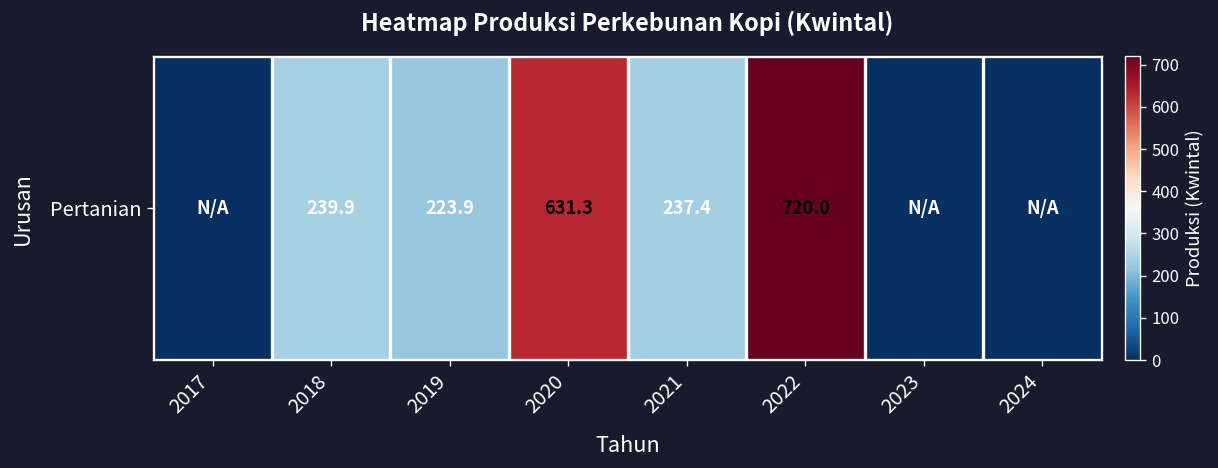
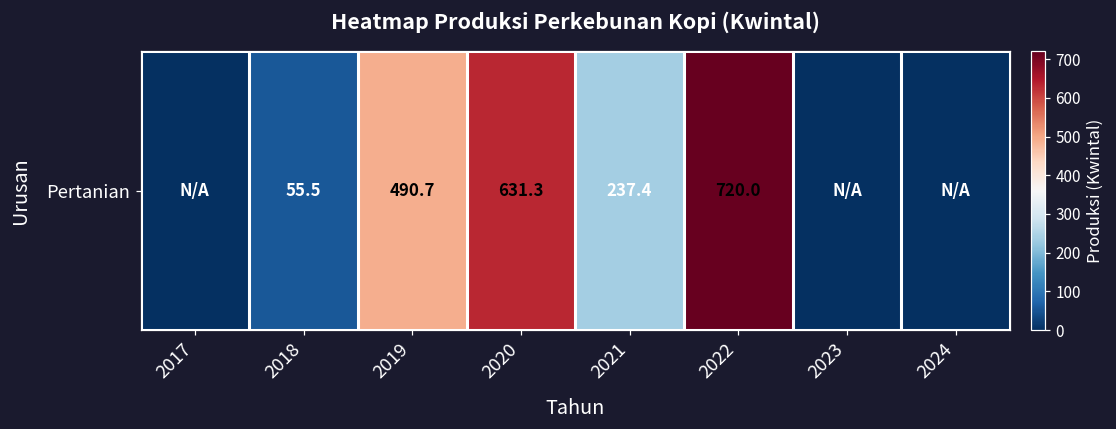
  {
    "Pertanian": {
-     "2018": 239.9,
-     "2019": 223.9,
+     "2018": 55.5,
+     "2019": 490.7,
      "2020": 631.3,
      "2021": 237.4,
      "2022": 720.0
    }
  }
